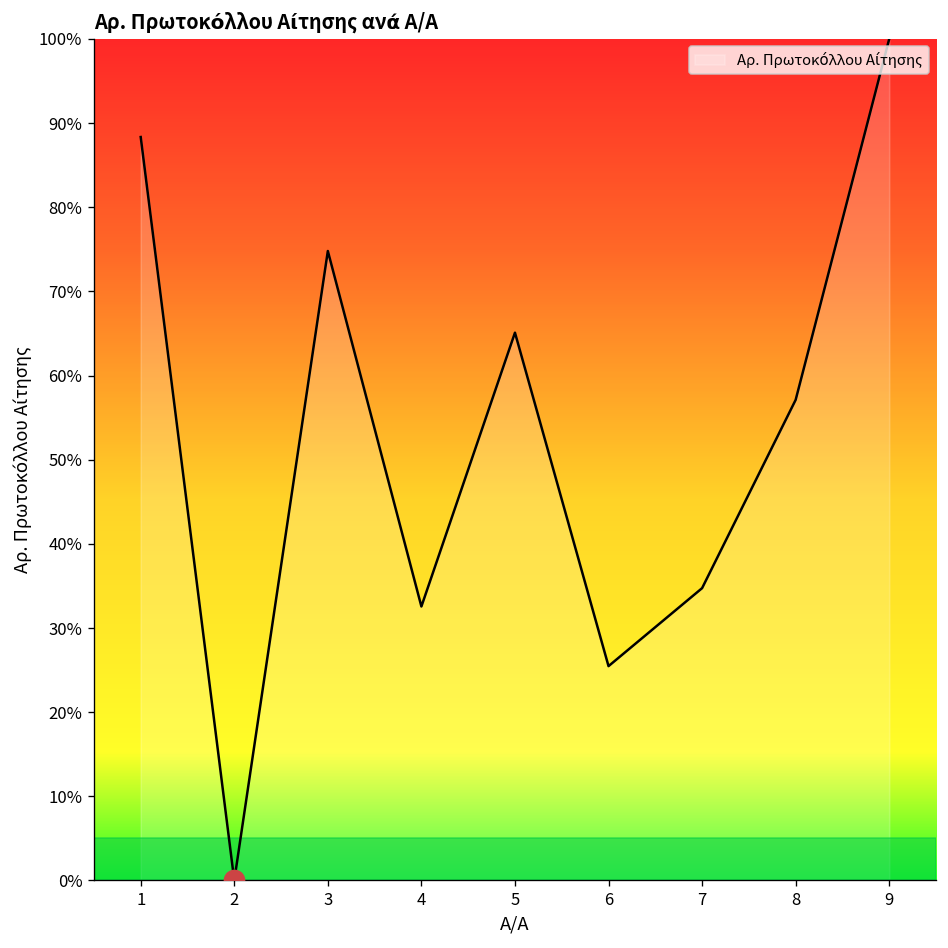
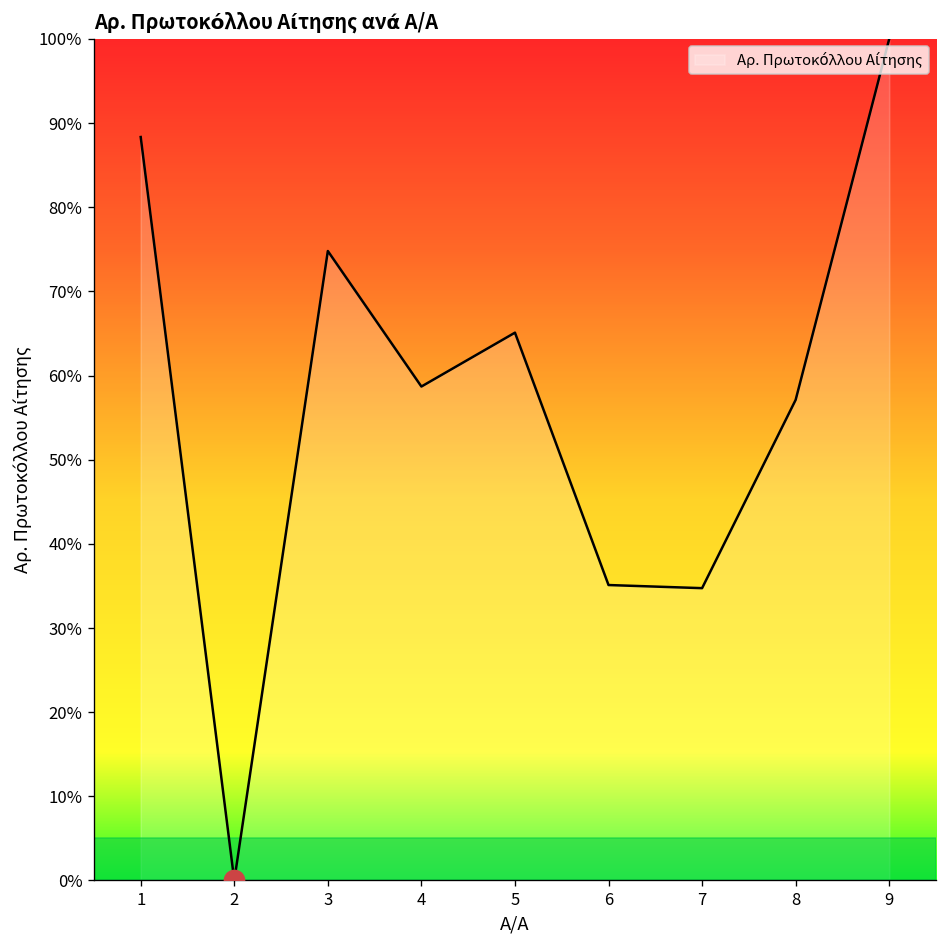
  {
    "Αρ. Πρωτοκόλλου Αίτησης": {
      "1": "88%",
      "3": "75%",
-     "4": "33%",
+     "4": "59%",
      "5": "65%",
-     "6": "25%",
+     "6": "35%",
      "7": "35%",
      "8": "57%",
      "9": "100%"
    }
  }
